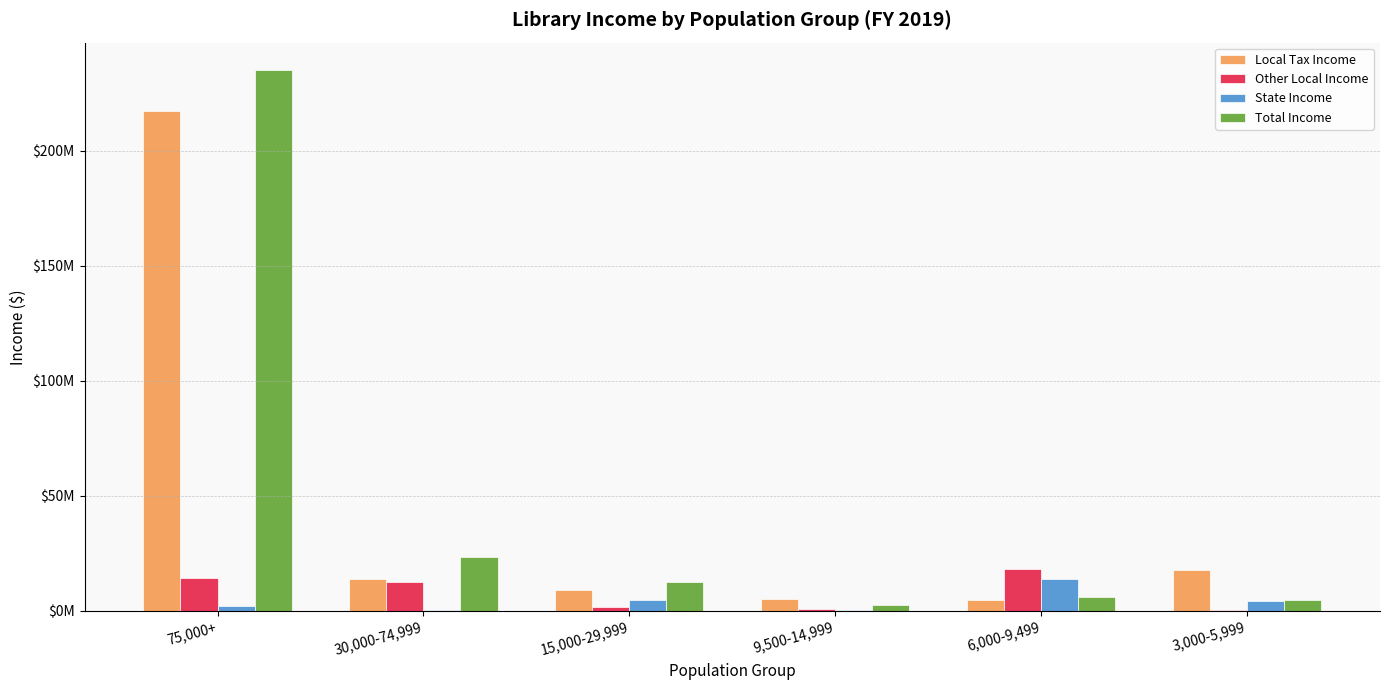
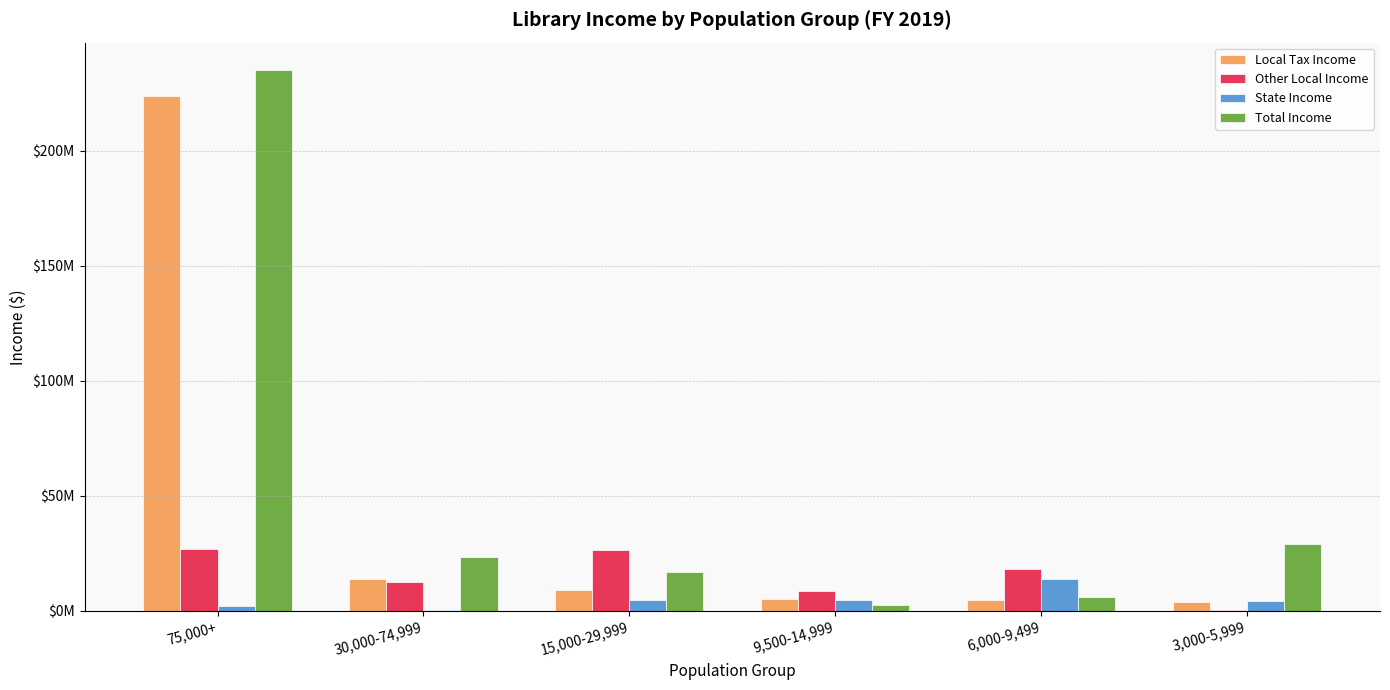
  {
    "Local Tax Income": {
-     "75,000+": "$217000000",
+     "75,000+": "$224000000",
      "30,000-74,999": "$14000000",
      "15,000-29,999": "$9000000",
      "9,500-14,999": "$5000000",
      "6,000-9,499": "$5000000",
-     "3,000-5,999": "$18000000"
+     "3,000-5,999": "$4000000"
    },
    "Other Local Income": {
-     "75,000+": "$14000000",
+     "75,000+": "$27000000",
      "30,000-74,999": "$13000000",
-     "15,000-29,999": "$2000000",
-     "9,500-14,999": "$1000000",
+     "15,000-29,999": "$26000000",
+     "9,500-14,999": "$9000000",
      "6,000-9,499": "$18000000"
    },
    "State Income": {
      "75,000+": "$2000000",
      "15,000-29,999": "$5000000",
-     "9,500-14,999": "$0",
+     "9,500-14,999": "$5000000",
      "6,000-9,499": "$14000000",
      "3,000-5,999": "$4000000"
    },
    "Total Income": {
      "75,000+": "$235000000",
      "30,000-74,999": "$24000000",
-     "15,000-29,999": "$13000000",
+     "15,000-29,999": "$17000000",
      "9,500-14,999": "$3000000",
      "6,000-9,499": "$6000000",
-     "3,000-5,999": "$5000000"
+     "3,000-5,999": "$29000000"
    }
  }
